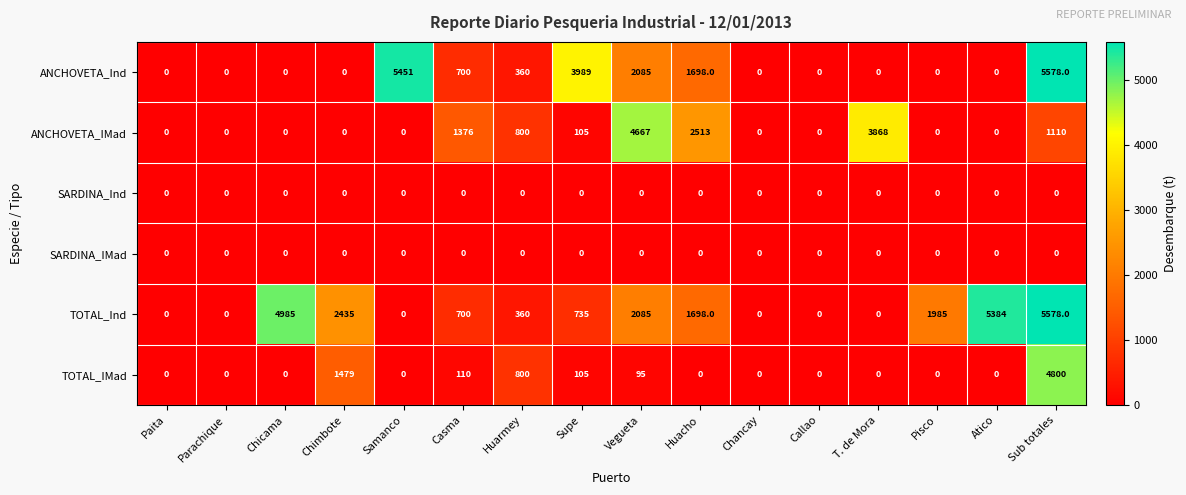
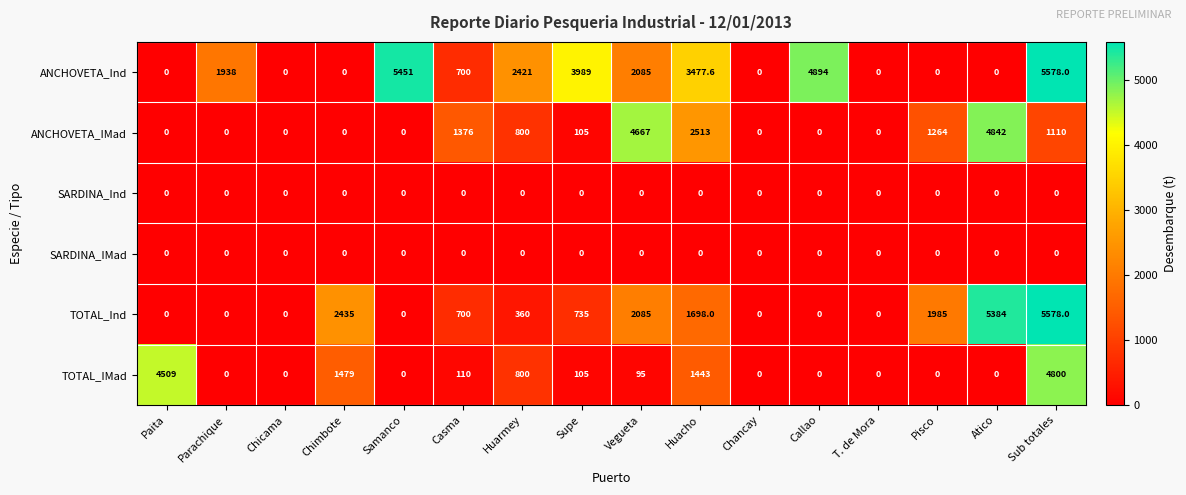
  {
    "ANCHOVETA_Ind": {
      "Paita": 0,
-     "Parachique": 0,
+     "Parachique": 1938,
      "Chicama": 0,
      "Chimbote": 0,
      "Samanco": 5451,
      "Casma": 700,
-     "Huarmey": 360,
+     "Huarmey": 2421,
      "Supe": 3989,
      "Vegueta": 2085,
-     "Huacho": 1698.0,
+     "Huacho": 3477.6,
      "Chancay": 0,
-     "Callao": 0,
+     "Callao": 4894,
      "T. de Mora": 0,
      "Pisco": 0,
      "Atico": 0,
      "Sub totales": 5578.0
    },
    "ANCHOVETA_IMad": {
      "Paita": 0,
      "Parachique": 0,
      "Chicama": 0,
      "Chimbote": 0,
      "Samanco": 0,
      "Casma": 1376,
      "Huarmey": 800,
      "Supe": 105,
      "Vegueta": 4667,
      "Huacho": 2513,
      "Chancay": 0,
      "Callao": 0,
-     "T. de Mora": 3868,
-     "Pisco": 0,
-     "Atico": 0,
+     "T. de Mora": 0,
+     "Pisco": 1264,
+     "Atico": 4842,
      "Sub totales": 1110
    },
    "SARDINA_Ind": {
      "Paita": 0,
      "Parachique": 0,
      "Chicama": 0,
      "Chimbote": 0,
      "Samanco": 0,
      "Casma": 0,
      "Huarmey": 0,
      "Supe": 0,
      "Vegueta": 0,
      "Huacho": 0,
      "Chancay": 0,
      "Callao": 0,
      "T. de Mora": 0,
      "Pisco": 0,
      "Atico": 0,
      "Sub totales": 0
    },
    "SARDINA_IMad": {
      "Paita": 0,
      "Parachique": 0,
      "Chicama": 0,
      "Chimbote": 0,
      "Samanco": 0,
      "Casma": 0,
      "Huarmey": 0,
      "Supe": 0,
      "Vegueta": 0,
      "Huacho": 0,
      "Chancay": 0,
      "Callao": 0,
      "T. de Mora": 0,
      "Pisco": 0,
      "Atico": 0,
      "Sub totales": 0
    },
    "TOTAL_Ind": {
      "Paita": 0,
      "Parachique": 0,
-     "Chicama": 4985,
+     "Chicama": 0,
      "Chimbote": 2435,
      "Samanco": 0,
      "Casma": 700,
      "Huarmey": 360,
      "Supe": 735,
      "Vegueta": 2085,
      "Huacho": 1698.0,
      "Chancay": 0,
      "Callao": 0,
      "T. de Mora": 0,
      "Pisco": 1985,
      "Atico": 5384,
      "Sub totales": 5578.0
    },
    "TOTAL_IMad": {
-     "Paita": 0,
+     "Paita": 4509,
      "Parachique": 0,
      "Chicama": 0,
      "Chimbote": 1479,
      "Samanco": 0,
      "Casma": 110,
      "Huarmey": 800,
      "Supe": 105,
      "Vegueta": 95,
-     "Huacho": 0,
+     "Huacho": 1443,
      "Chancay": 0,
      "Callao": 0,
      "T. de Mora": 0,
      "Pisco": 0,
      "Atico": 0,
      "Sub totales": 4800
    }
  }
